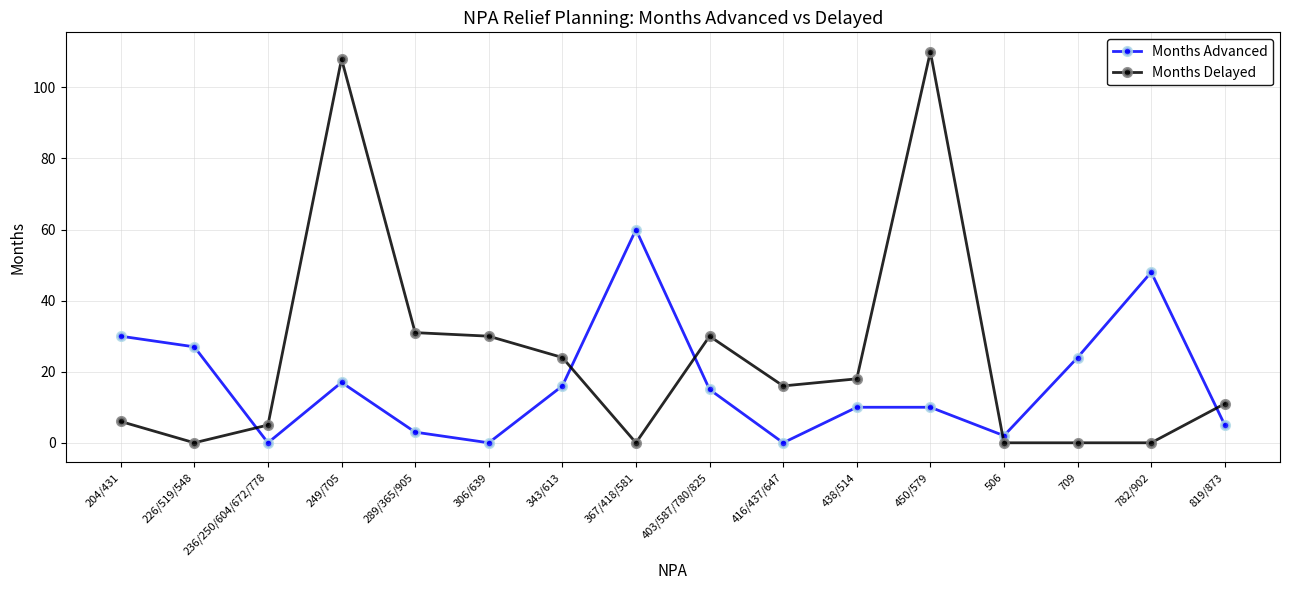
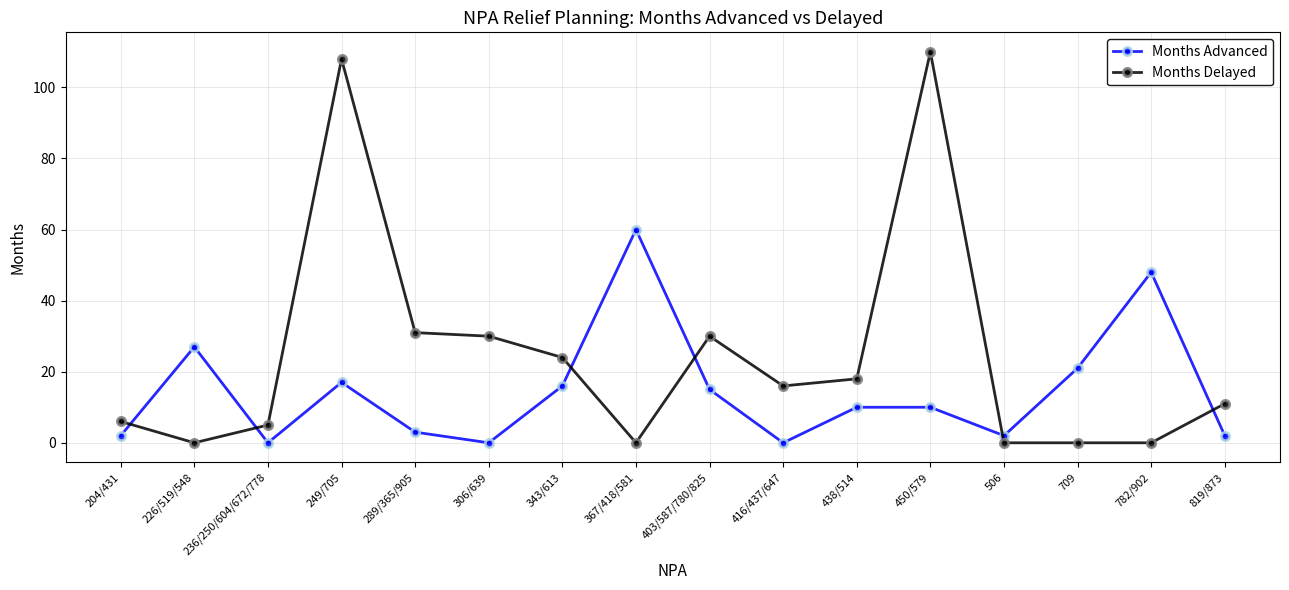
  {
    "Months Advanced": {
-     "204/431": 30,
+     "204/431": 2,
      "226/519/548": 27,
      "236/250/604/672/778": 0,
      "249/705": 17,
      "289/365/905": 3,
      "306/639": 0,
      "343/613": 16,
      "367/418/581": 60,
      "403/587/780/825": 15,
      "416/437/647": 0,
      "438/514": 10,
      "450/579": 10,
      "506": 2,
-     "709": 24,
+     "709": 21,
      "782/902": 48,
-     "819/873": 5
+     "819/873": 2
    },
    "Months Delayed": {
      "204/431": 6,
      "226/519/548": 0,
      "236/250/604/672/778": 5,
      "249/705": 108,
      "289/365/905": 31,
      "306/639": 30,
      "343/613": 24,
      "367/418/581": 0,
      "403/587/780/825": 30,
      "416/437/647": 16,
      "438/514": 18,
      "450/579": 110,
      "506": 0,
      "709": 0,
      "782/902": 0,
      "819/873": 11
    }
  }
